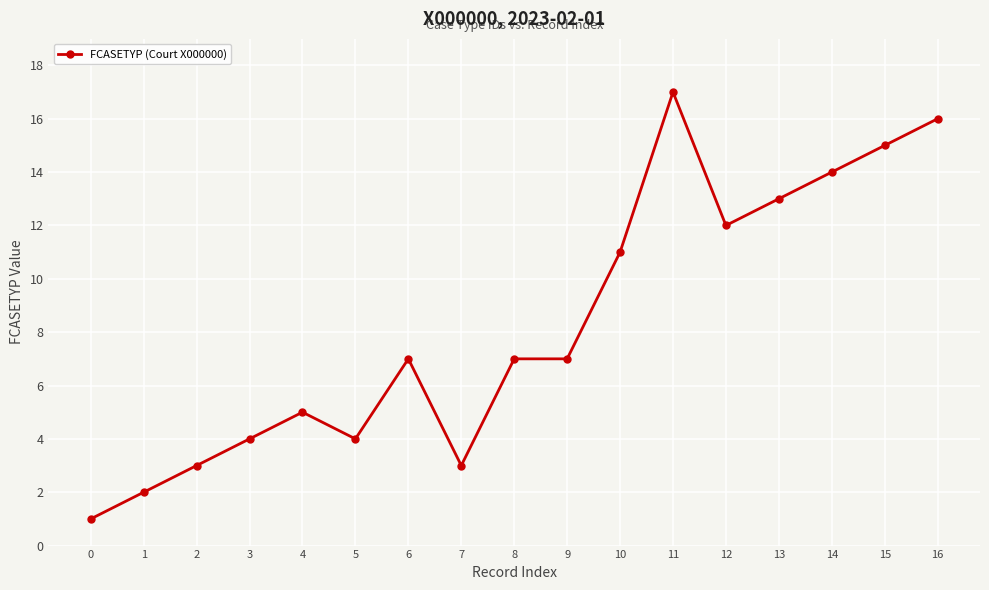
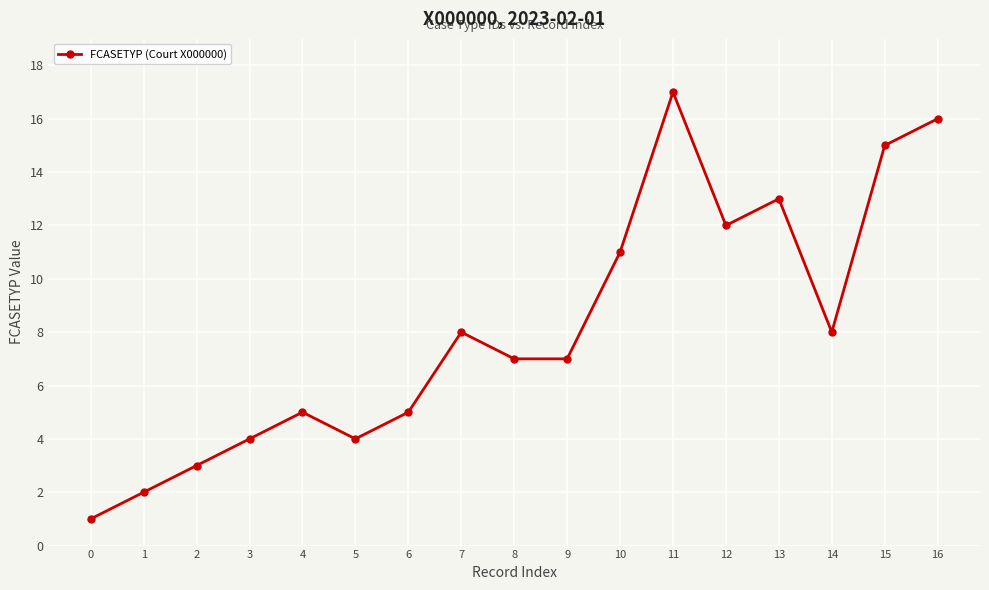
  {
    "0": 1,
    "1": 2,
    "2": 3,
    "3": 4,
    "4": 5,
    "5": 4,
-   "6": 7,
-   "7": 3,
+   "6": 5,
+   "7": 8,
    "8": 7,
    "9": 7,
    "10": 11,
    "11": 17,
    "12": 12,
    "13": 13,
-   "14": 14,
+   "14": 8,
    "15": 15,
    "16": 16
  }
